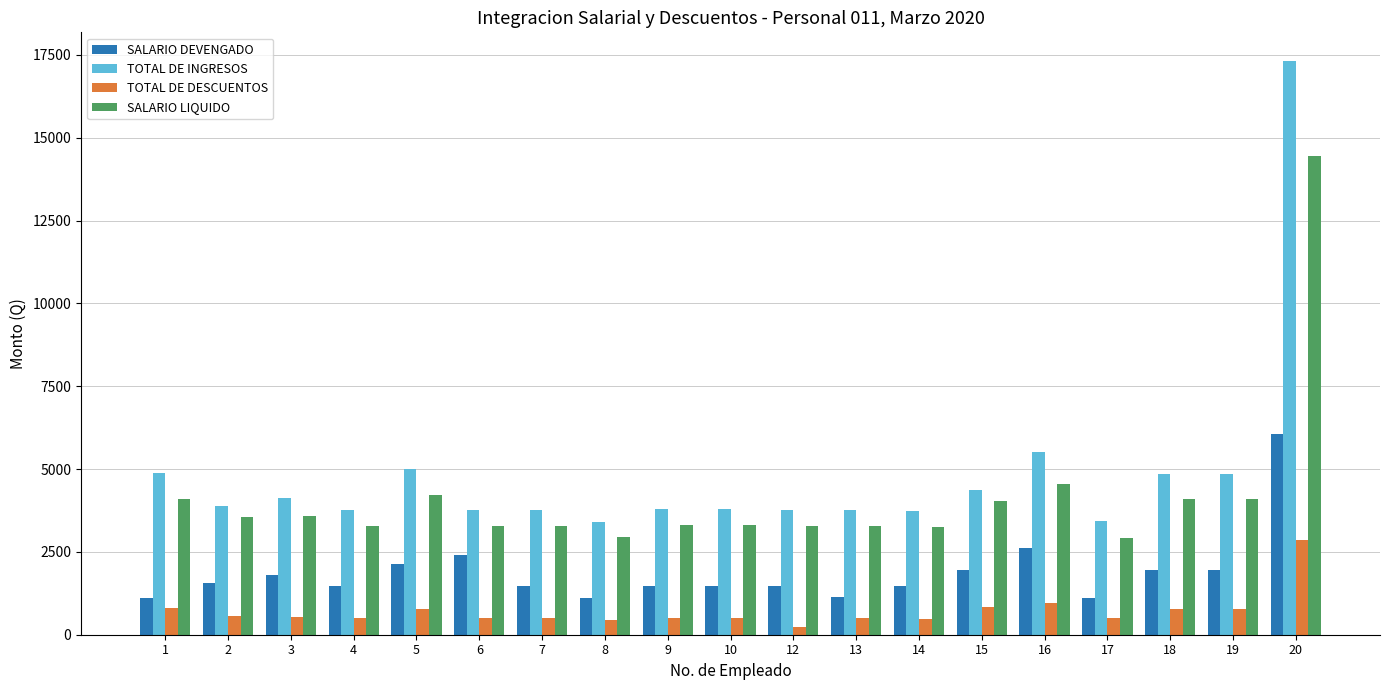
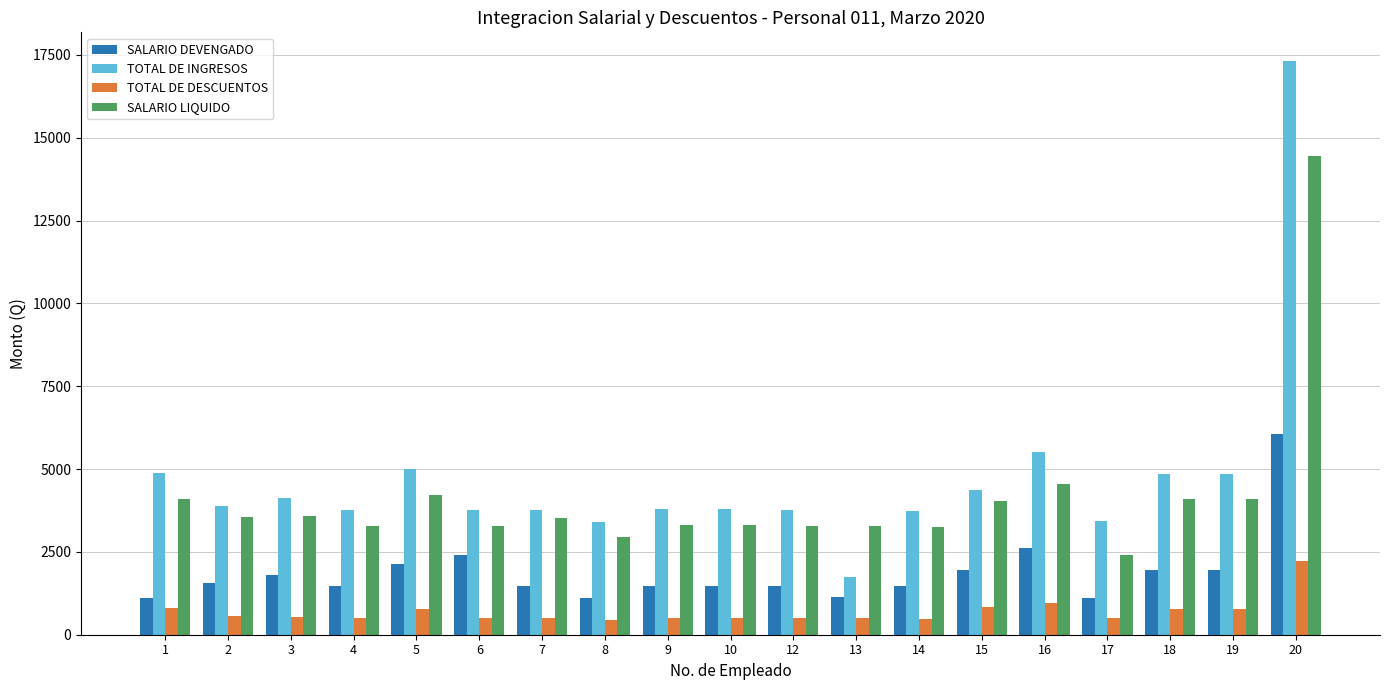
  {
    "SALARIO DEVENGADO": {
      "1": 1100,
      "2": 1600,
      "3": 1800,
      "4": 1500,
      "5": 2100,
      "6": 2400,
      "7": 1500,
      "8": 1100,
      "9": 1500,
      "10": 1500,
      "12": 1500,
      "13": 1100,
      "14": 1500,
      "15": 2000,
      "16": 2600,
      "17": 1100,
      "18": 2000,
      "19": 2000,
      "20": 6100
    },
    "TOTAL DE INGRESOS": {
      "1": 4900,
      "2": 3900,
      "3": 4100,
      "4": 3800,
      "5": 5000,
      "6": 3800,
      "7": 3800,
      "8": 3400,
      "9": 3800,
      "10": 3800,
      "12": 3800,
-     "13": 3800,
+     "13": 1700,
      "14": 3700,
      "15": 4400,
      "16": 5500,
      "17": 3400,
      "18": 4900,
      "19": 4900,
      "20": 17300
    },
    "TOTAL DE DESCUENTOS": {
      "1": 800,
      "2": 600,
      "3": 500,
      "4": 500,
      "5": 800,
      "6": 500,
      "7": 500,
      "8": 400,
      "9": 500,
      "10": 500,
-     "12": 200,
+     "12": 500,
      "13": 500,
      "14": 500,
      "15": 800,
      "16": 1000,
      "17": 500,
      "18": 800,
      "19": 800,
-     "20": 2900
+     "20": 2200
    },
    "SALARIO LIQUIDO": {
      "1": 4100,
      "2": 3600,
      "3": 3600,
      "4": 3300,
      "5": 4200,
      "6": 3300,
-     "7": 3300,
+     "7": 3500,
      "8": 3000,
      "9": 3300,
      "10": 3300,
      "12": 3300,
      "13": 3300,
      "14": 3200,
      "15": 4000,
      "16": 4500,
-     "17": 2900,
+     "17": 2400,
      "18": 4100,
      "19": 4100,
      "20": 14500
    }
  }
